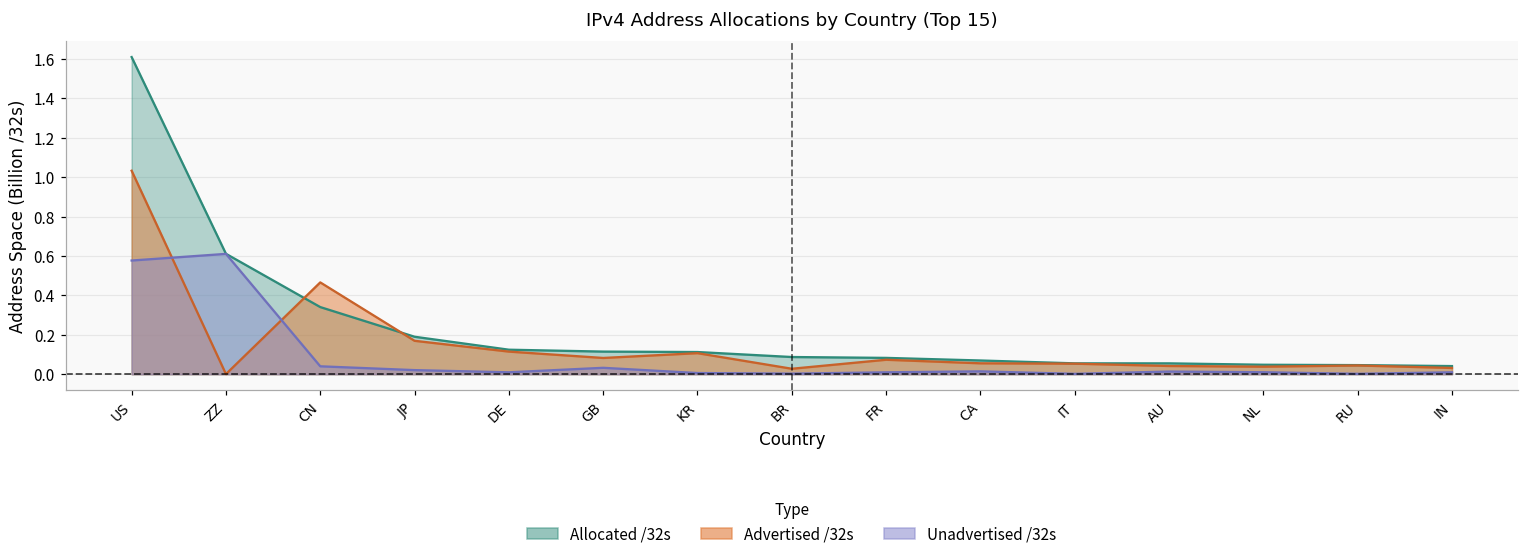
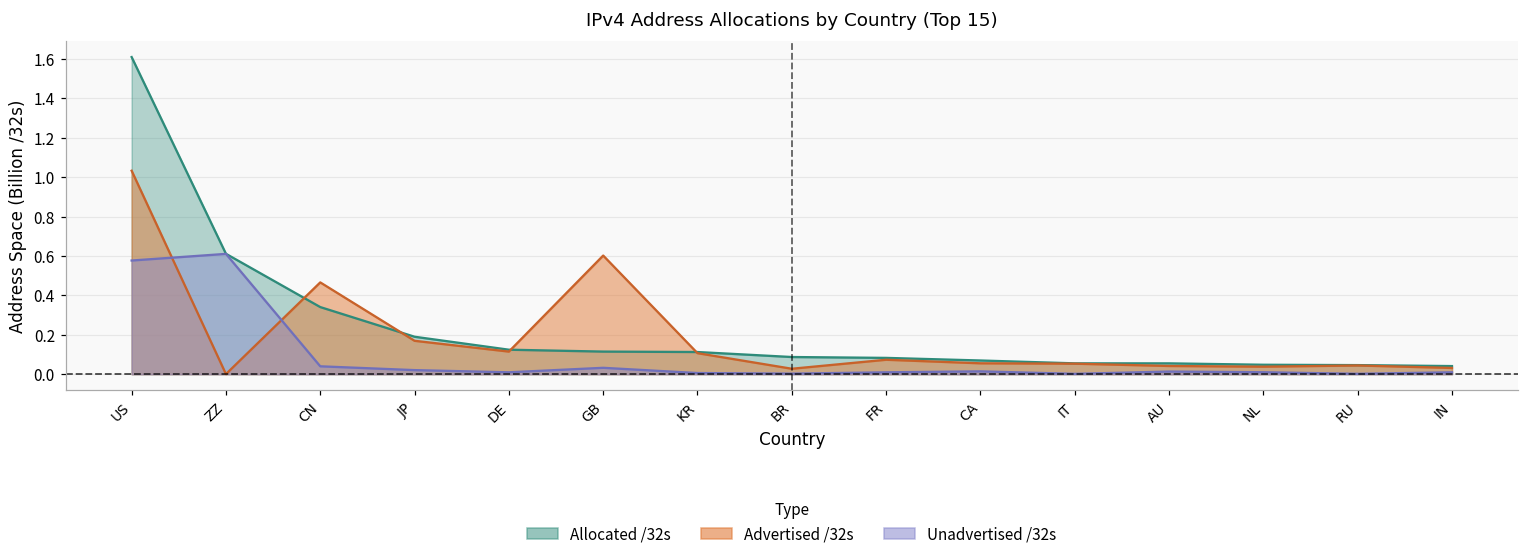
  {
    "Advertised /32s": {
      "US": 1.03,
      "ZZ": 0.00,
      "CN": 0.47,
      "JP": 0.17,
-     "GB": 0.08,
+     "GB": 0.60,
      "BR": 0.03,
      "CA": 0.06
    }
  }
